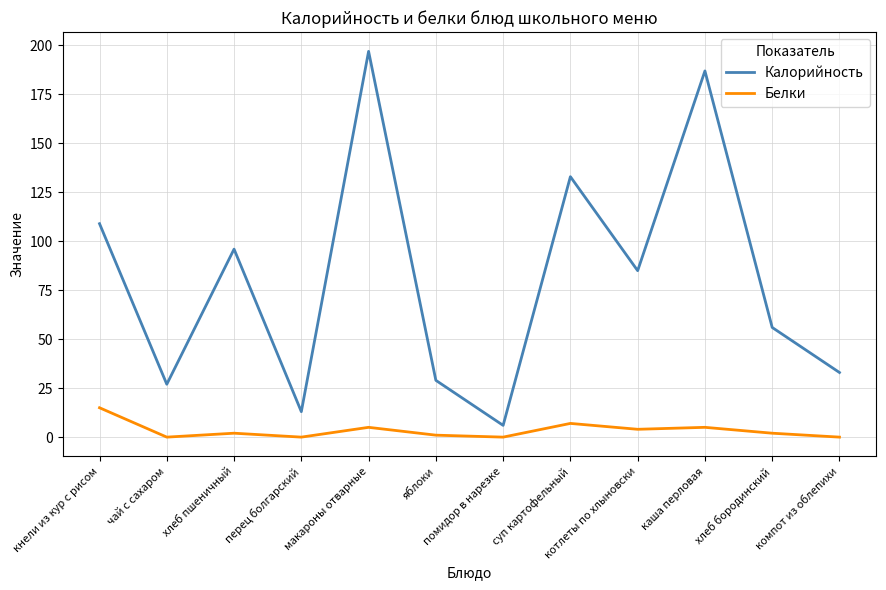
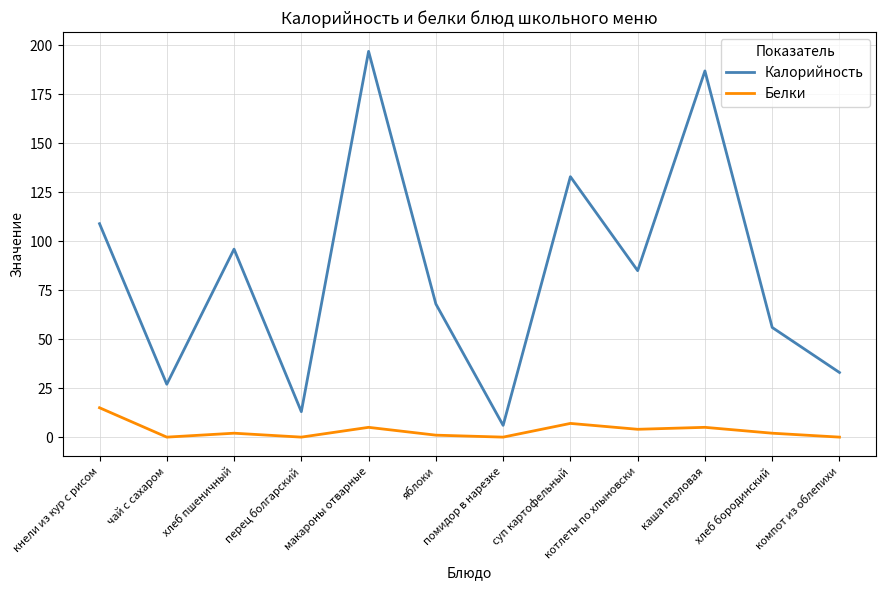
  {
    "Калорийность": {
      "кнели из кур с рисом": 109,
      "чай с сахаром": 27,
      "хлеб пшеничный": 96,
      "перец болгарский": 13,
      "макароны отварные": 197,
-     "яблоки": 29,
+     "яблоки": 68,
      "помидор в нарезке": 6,
      "суп картофельный": 133,
      "котлеты по хлыновски": 85,
      "каша перловая": 187,
      "хлеб бородинский": 56,
      "компот из облепихи": 33
    },
    "Белки": {
      "кнели из кур с рисом": 15,
      "чай с сахаром": 0,
      "хлеб пшеничный": 2,
      "перец болгарский": 0,
      "макароны отварные": 5,
      "яблоки": 1,
      "помидор в нарезке": 0,
      "суп картофельный": 7,
      "котлеты по хлыновски": 4,
      "каша перловая": 5,
      "хлеб бородинский": 2,
      "компот из облепихи": 0
    }
  }
